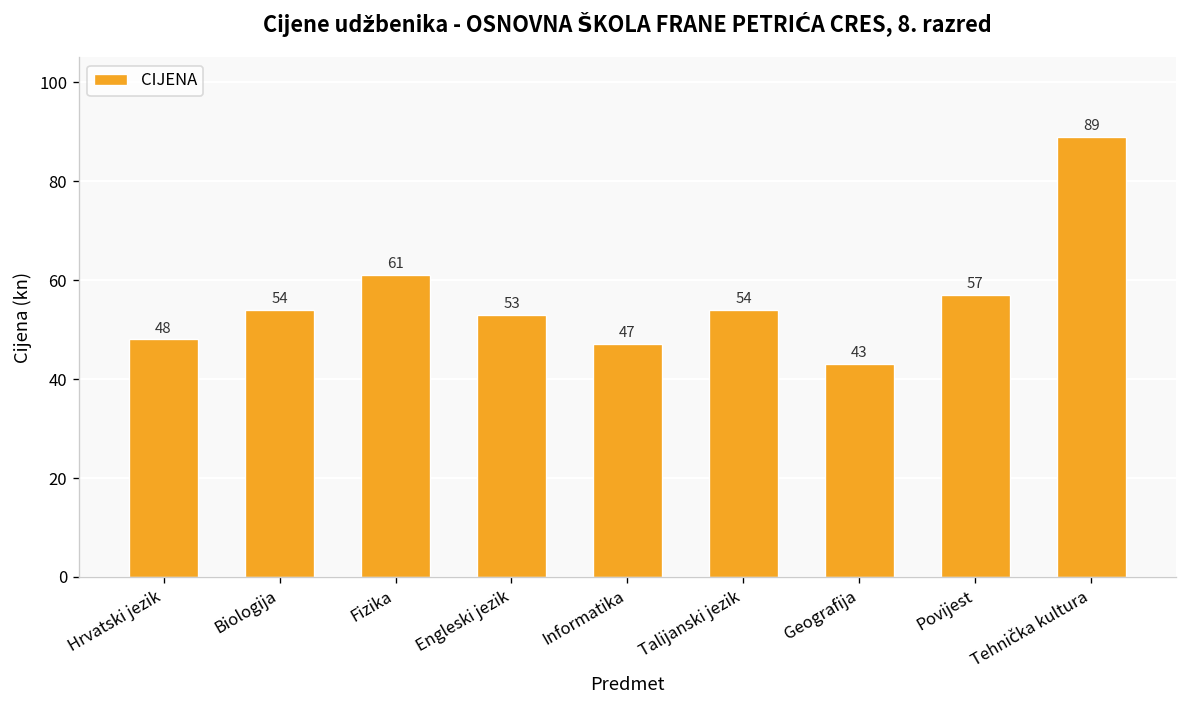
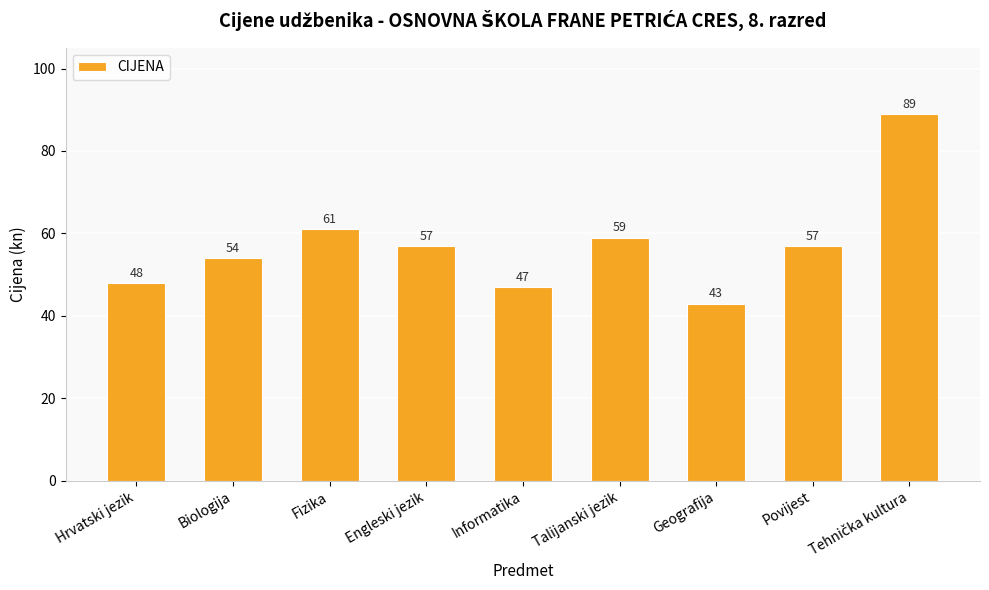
  {
    "Hrvatski jezik": 48,
    "Biologija": 54,
    "Fizika": 61,
-   "Engleski jezik": 53,
+   "Engleski jezik": 57,
    "Informatika": 47,
-   "Talijanski jezik": 54,
+   "Talijanski jezik": 59,
    "Geografija": 43,
    "Povijest": 57,
    "Tehnička kultura": 89
  }
